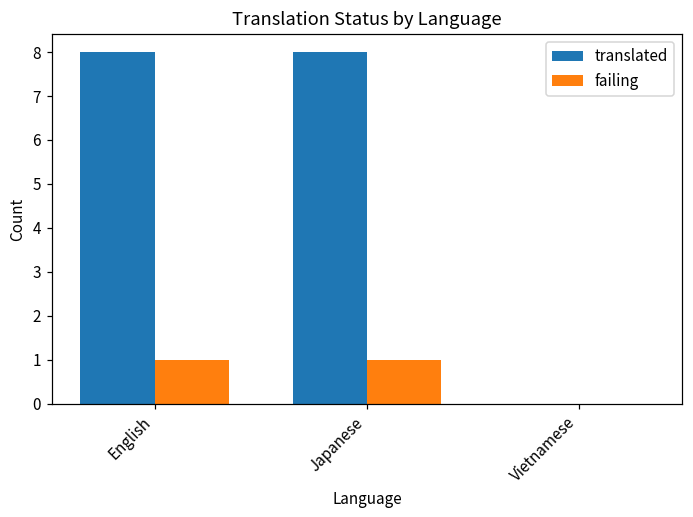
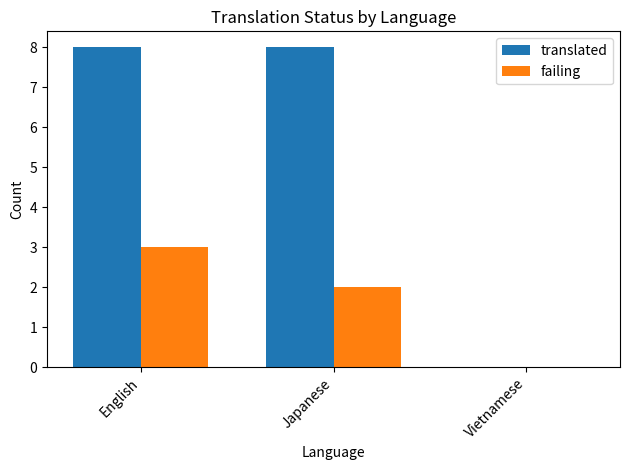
  {
    "translated": {
      "English": 8,
      "Japanese": 8,
      "Vietnamese": 0
    },
    "failing": {
-     "English": 1,
-     "Japanese": 1,
+     "English": 3,
+     "Japanese": 2,
      "Vietnamese": 0
    }
  }
